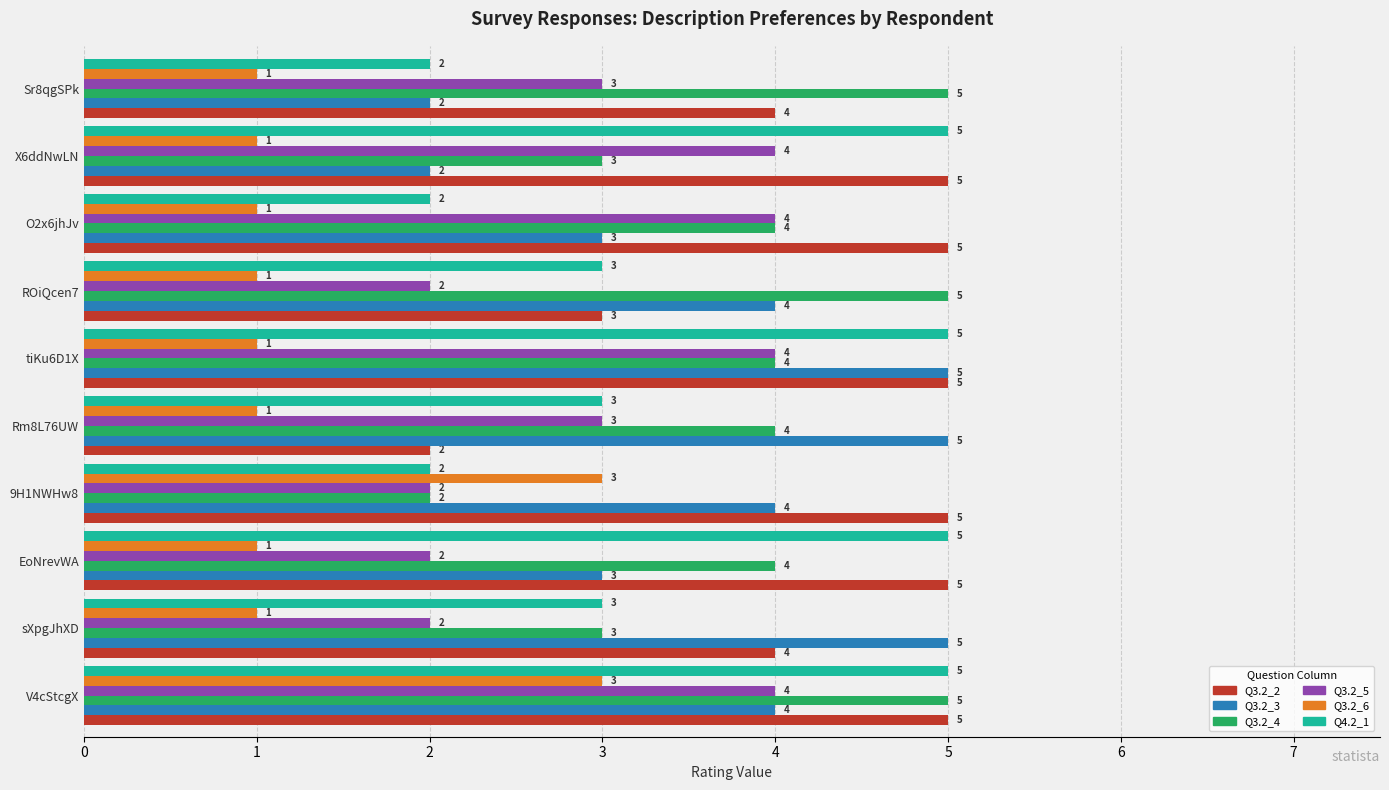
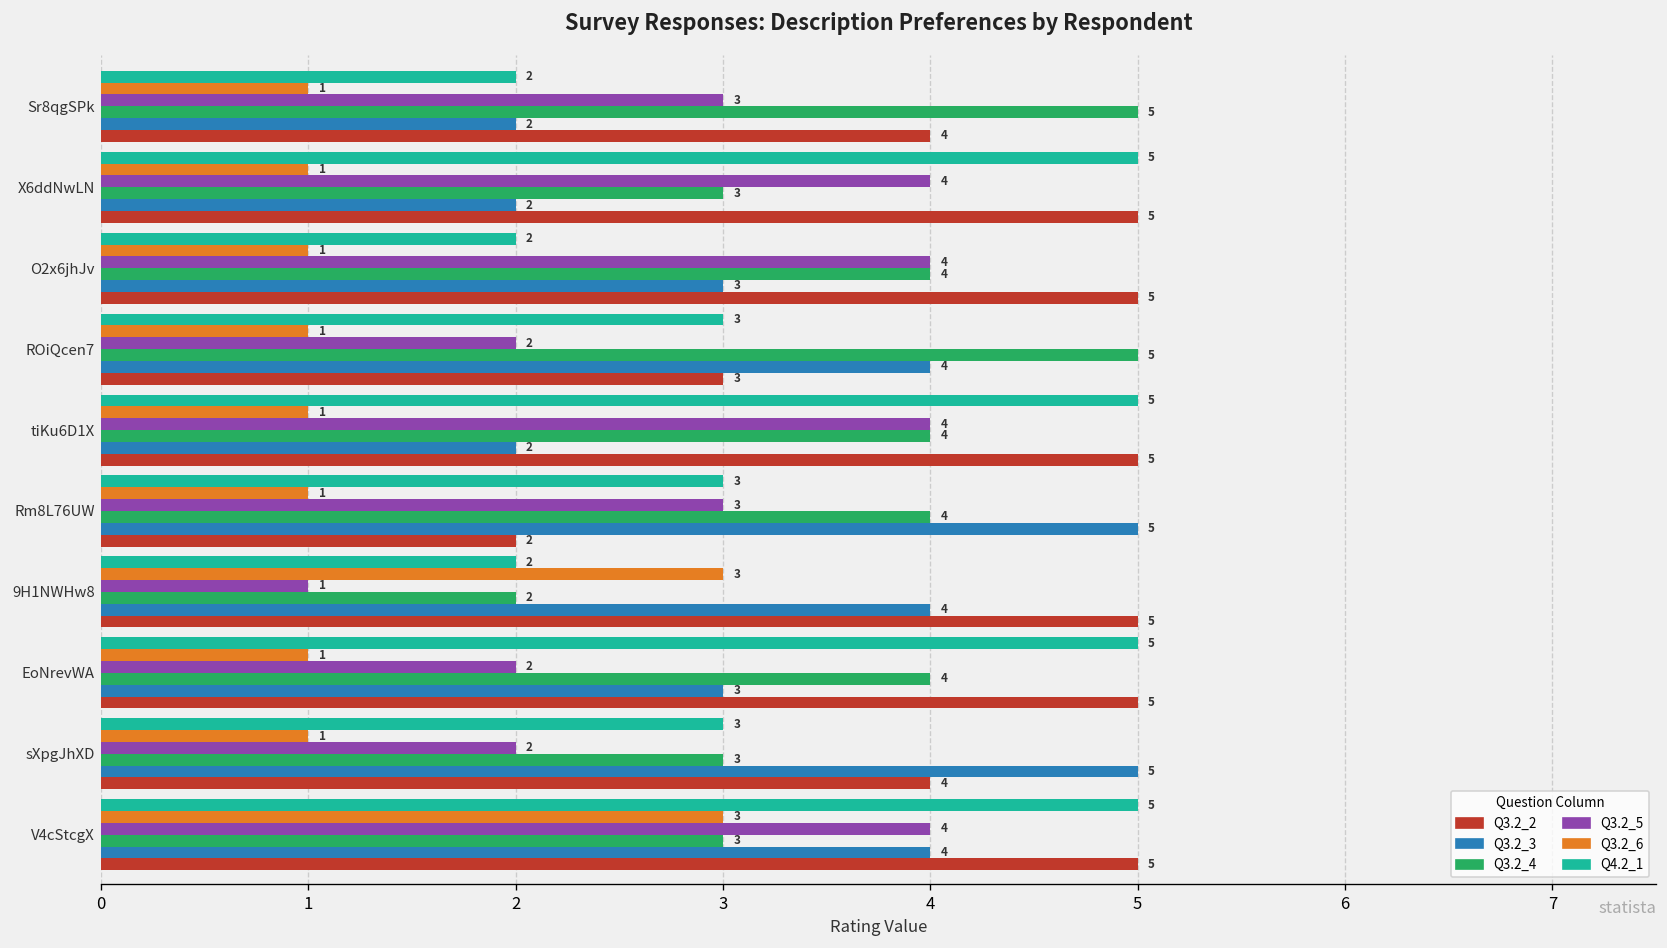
  {
    "Q3.2_2": {
      "Sr8qgSPk": 4,
      "X6ddNwLN": 5,
      "O2x6jhJv": 5,
      "ROiQcen7": 3,
      "tiKu6D1X": 5,
      "Rm8L76UW": 2,
      "9H1NWHw8": 5,
      "EoNrevWA": 5,
      "sXpgJhXD": 4,
      "V4cStcgX": 5
    },
    "Q3.2_3": {
      "Sr8qgSPk": 2,
      "X6ddNwLN": 2,
      "O2x6jhJv": 3,
      "ROiQcen7": 4,
-     "tiKu6D1X": 5,
+     "tiKu6D1X": 2,
      "Rm8L76UW": 5,
      "9H1NWHw8": 4,
      "EoNrevWA": 3,
      "sXpgJhXD": 5,
      "V4cStcgX": 4
    },
    "Q3.2_4": {
      "Sr8qgSPk": 5,
      "X6ddNwLN": 3,
      "O2x6jhJv": 4,
      "ROiQcen7": 5,
      "tiKu6D1X": 4,
      "Rm8L76UW": 4,
      "9H1NWHw8": 2,
      "EoNrevWA": 4,
      "sXpgJhXD": 3,
-     "V4cStcgX": 5
+     "V4cStcgX": 3
    },
    "Q3.2_5": {
      "Sr8qgSPk": 3,
      "X6ddNwLN": 4,
      "O2x6jhJv": 4,
      "ROiQcen7": 2,
      "tiKu6D1X": 4,
      "Rm8L76UW": 3,
-     "9H1NWHw8": 2,
+     "9H1NWHw8": 1,
      "EoNrevWA": 2,
      "sXpgJhXD": 2,
      "V4cStcgX": 4
    },
    "Q3.2_6": {
      "Sr8qgSPk": 1,
      "X6ddNwLN": 1,
      "O2x6jhJv": 1,
      "ROiQcen7": 1,
      "tiKu6D1X": 1,
      "Rm8L76UW": 1,
      "9H1NWHw8": 3,
      "EoNrevWA": 1,
      "sXpgJhXD": 1,
      "V4cStcgX": 3
    },
    "Q4.2_1": {
      "Sr8qgSPk": 2,
      "X6ddNwLN": 5,
      "O2x6jhJv": 2,
      "ROiQcen7": 3,
      "tiKu6D1X": 5,
      "Rm8L76UW": 3,
      "9H1NWHw8": 2,
      "EoNrevWA": 5,
      "sXpgJhXD": 3,
      "V4cStcgX": 5
    }
  }
